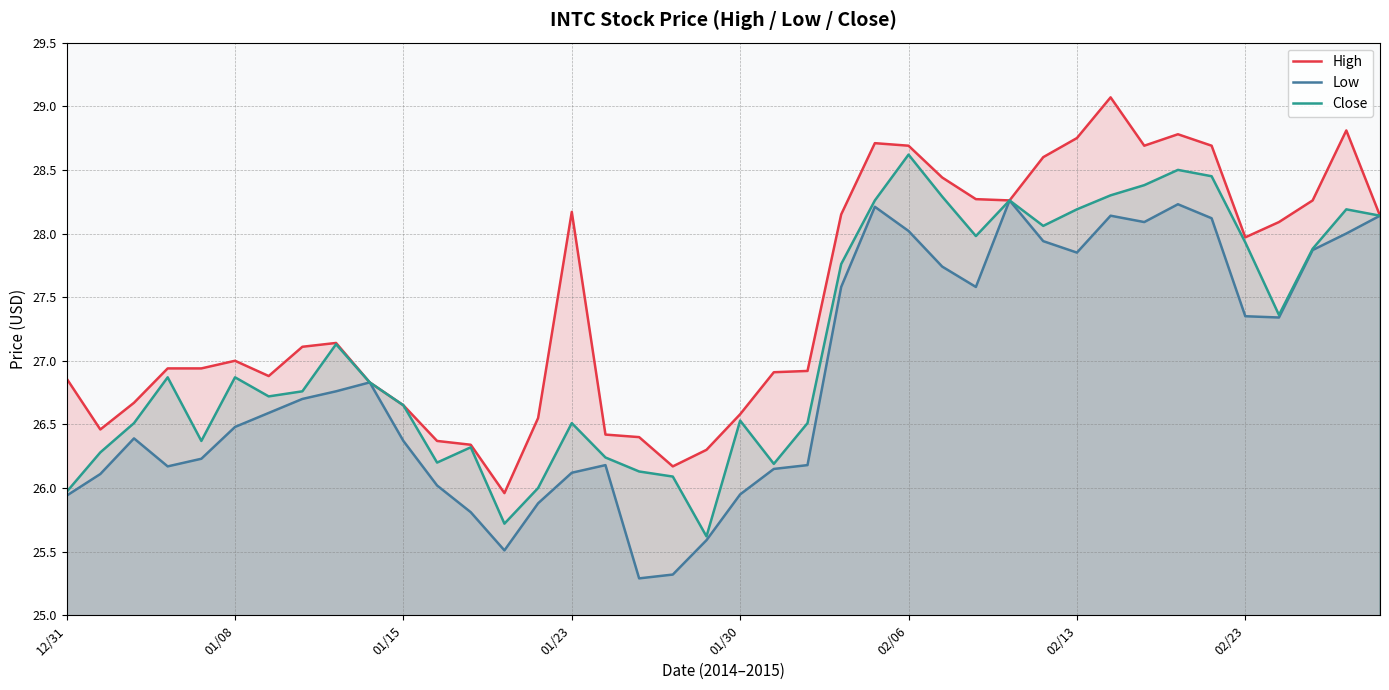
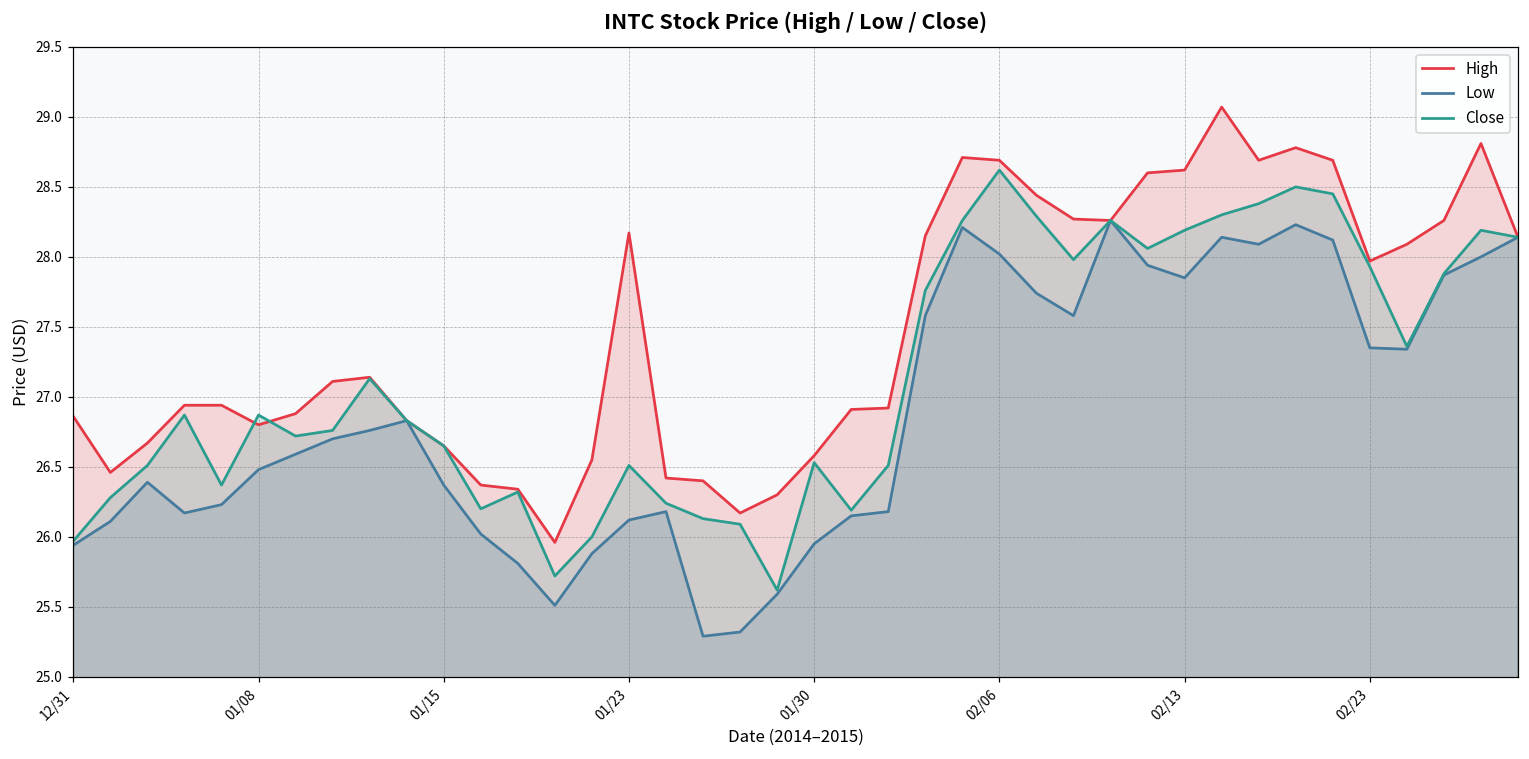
  {
    "High": {
      "12/31": 26.86,
-     "01/08": 27.0,
+     "01/08": 26.8,
      "01/23": 28.17,
      "01/30": 26.58,
      "02/06": 28.69,
-     "02/13": 28.75,
+     "02/13": 28.62,
      "02/23": 27.97
    }
  }
